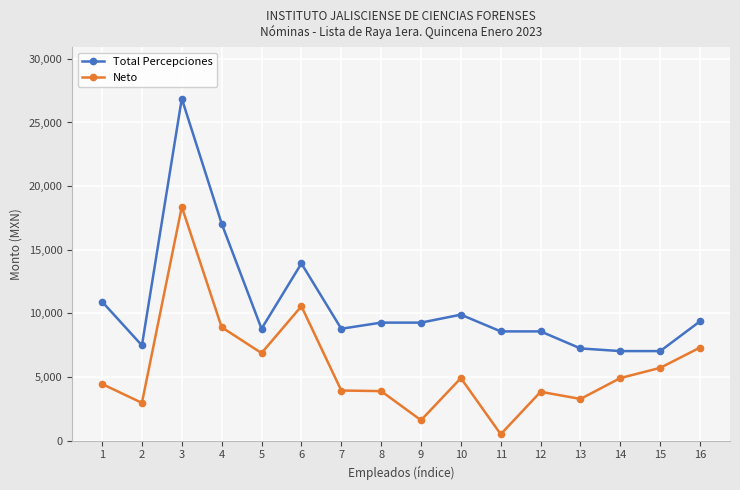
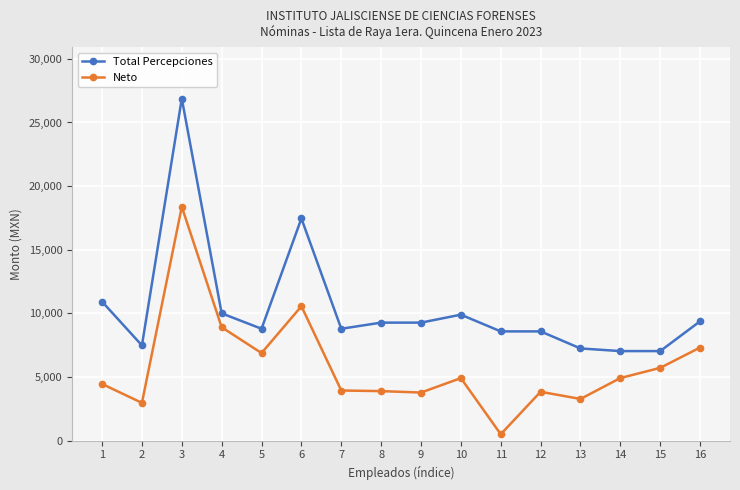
  {
    "Total Percepciones": {
      "1": "10,900",
      "2": "7,500",
      "3": "26,900",
-     "4": "17,100",
+     "4": "10,000",
      "5": "8,800",
-     "6": "13,900",
+     "6": "17,500",
      "7": "8,800",
      "8": "9,300",
      "9": "9,300",
      "10": "9,900",
      "11": "8,600",
      "12": "8,600",
      "13": "7,200",
      "14": "7,000",
      "15": "7,000",
      "16": "9,400"
    },
    "Neto": {
      "1": "4,400",
      "2": "3,000",
      "3": "18,400",
      "4": "8,900",
      "5": "6,900",
      "6": "10,600",
      "7": "3,900",
      "8": "3,900",
-     "9": "1,600",
+     "9": "3,800",
      "10": "4,900",
      "11": "500",
      "12": "3,800",
      "13": "3,300",
      "14": "4,900",
      "15": "5,700",
      "16": "7,300"
    }
  }
